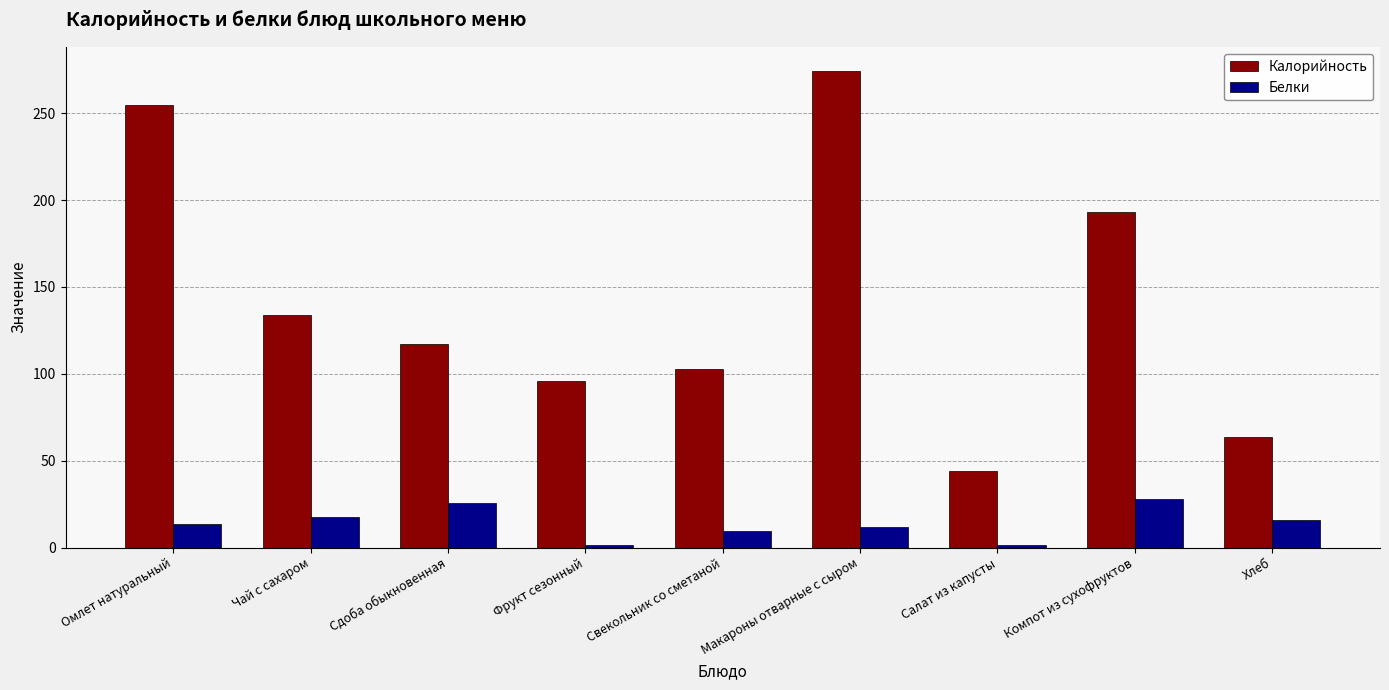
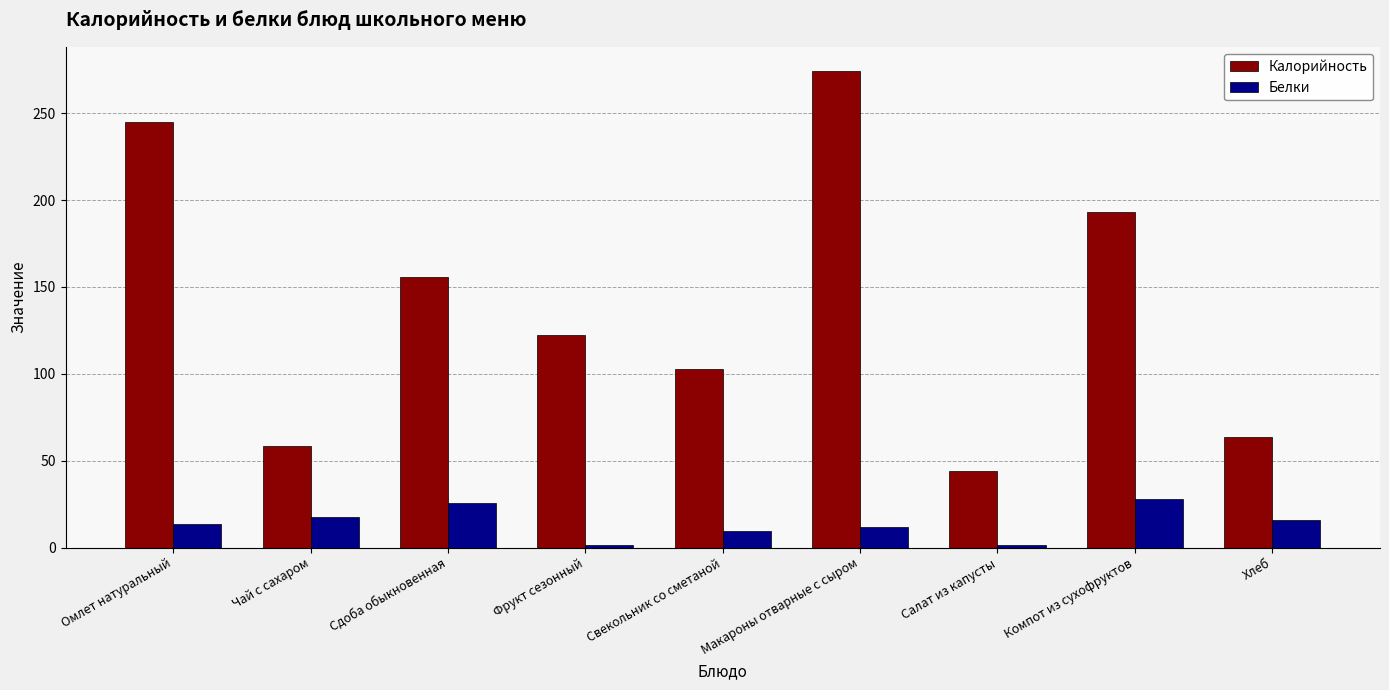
  {
    "Калорийность": {
-     "Омлет натуральный": 255,
-     "Чай с сахаром": 134,
-     "Сдоба обыкновенная": 117,
-     "Фрукт сезонный": 96,
+     "Омлет натуральный": 245,
+     "Чай с сахаром": 58,
+     "Сдоба обыкновенная": 156,
+     "Фрукт сезонный": 122,
      "Свекольник со сметаной": 103,
      "Макароны отварные с сыром": 274,
      "Салат из капусты": 44,
      "Компот из сухофруктов": 193,
      "Хлеб": 64
    },
    "Белки": {
      "Омлет натуральный": 14,
      "Чай с сахаром": 17,
      "Сдоба обыкновенная": 26,
      "Фрукт сезонный": 2,
      "Свекольник со сметаной": 10,
      "Макароны отварные с сыром": 12,
      "Салат из капусты": 2,
      "Компот из сухофруктов": 28,
      "Хлеб": 16
    }
  }
